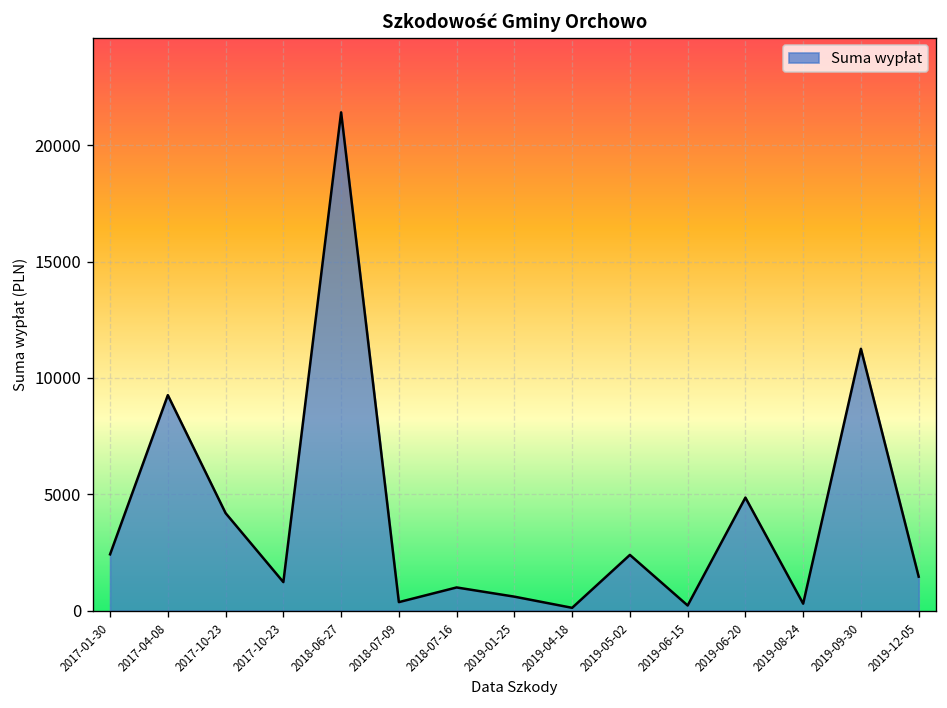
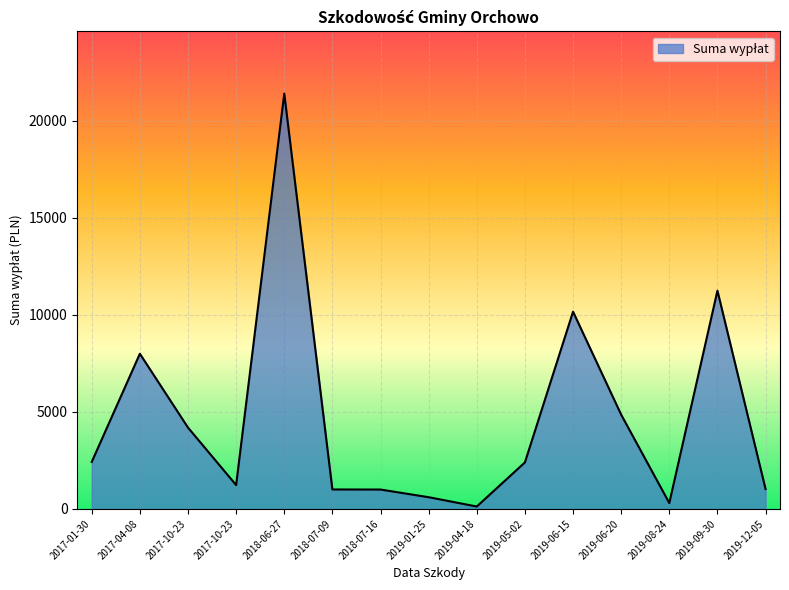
  {
    "2017-01-30": 2400,
-   "2017-04-08": 9300,
+   "2017-04-08": 8000,
    "2018-06-27": 21400,
-   "2018-07-09": 400,
+   "2018-07-09": 1000,
    "2018-07-16": 1000,
    "2019-01-25": 600,
    "2019-04-18": 100,
    "2019-05-02": 2400,
-   "2019-06-15": 200,
+   "2019-06-15": 10200,
    "2019-06-20": 4900,
    "2019-08-24": 300,
    "2019-09-30": 11300,
-   "2019-12-05": 1500
+   "2019-12-05": 1000
  }
